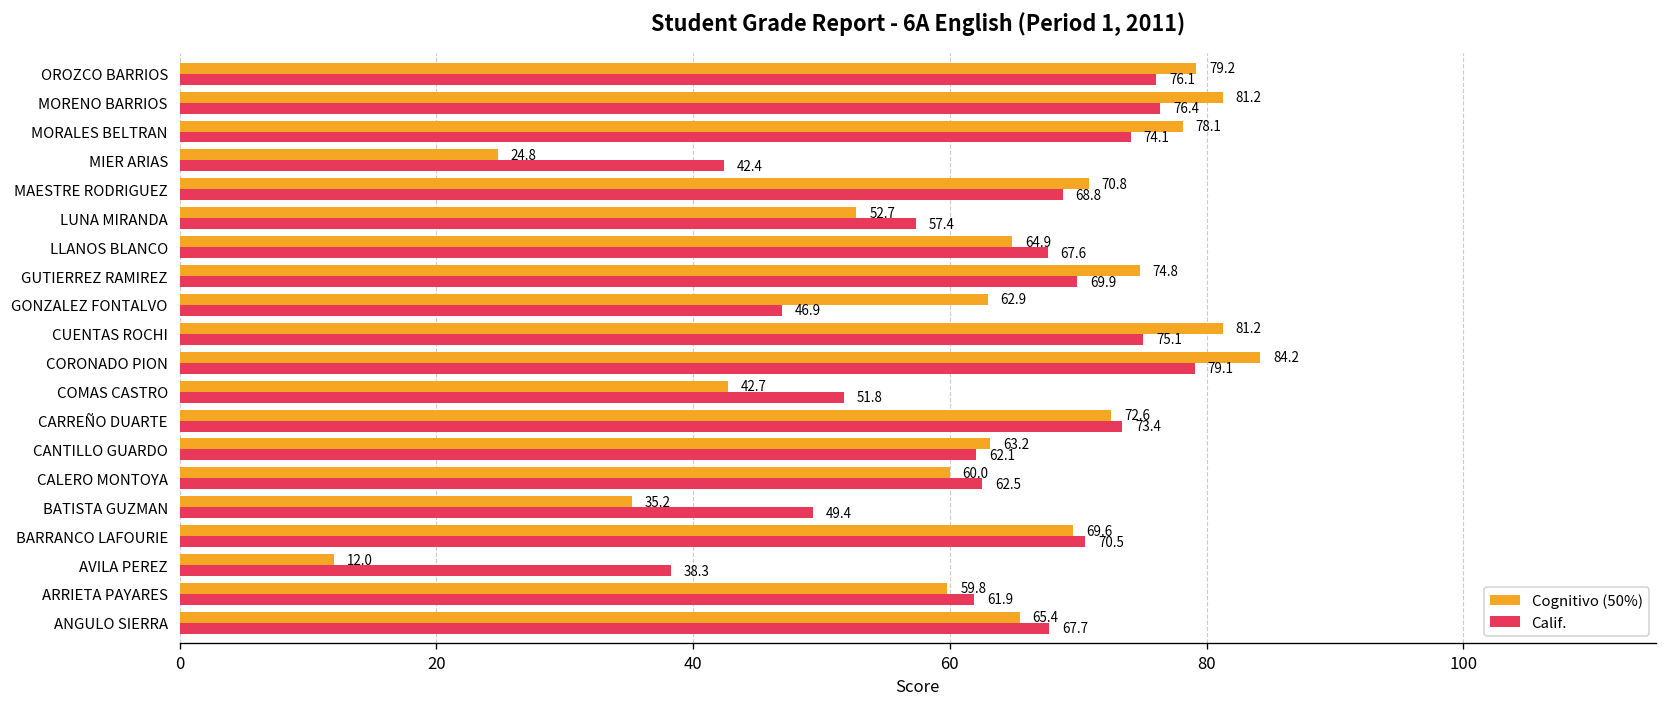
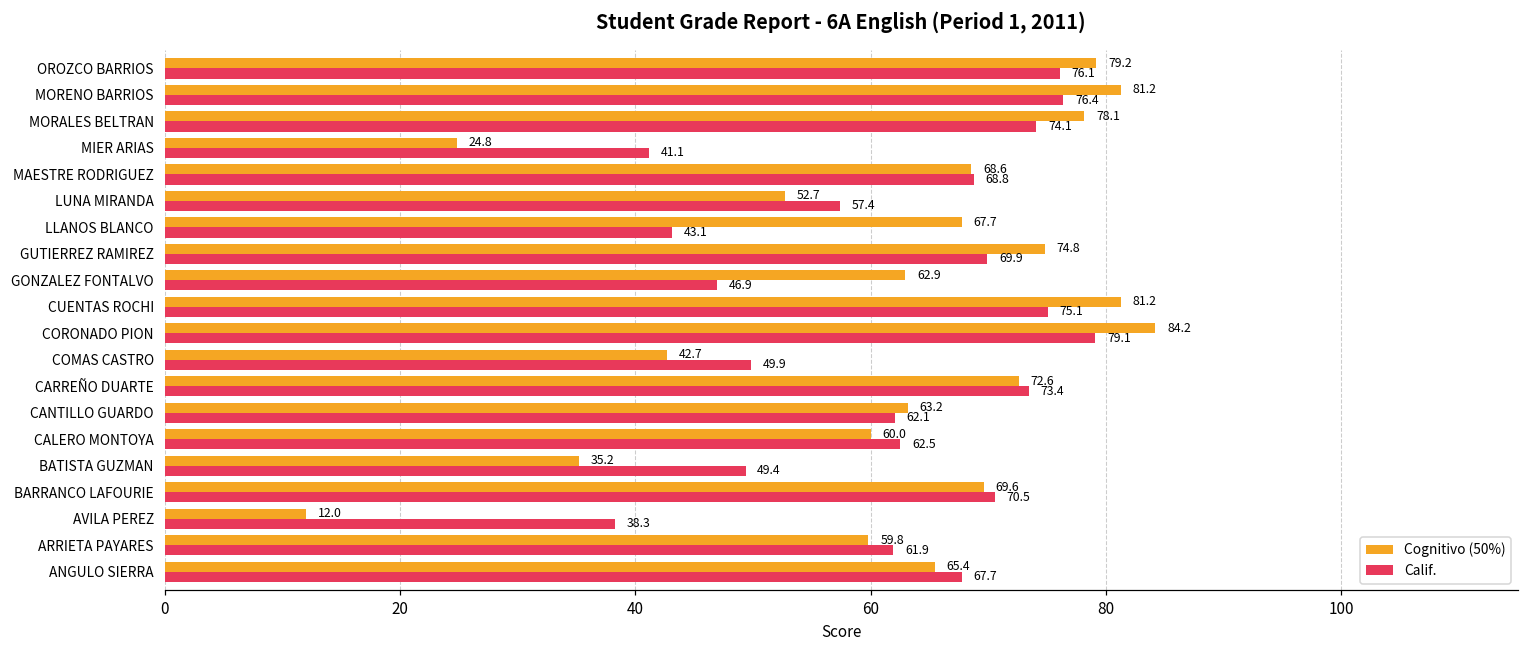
  {
    "Cognitivo (50%)": {
      "OROZCO BARRIOS": 79.2,
      "MORENO BARRIOS": 81.2,
      "MORALES BELTRAN": 78.1,
      "MIER ARIAS": 24.8,
-     "MAESTRE RODRIGUEZ": 70.8,
+     "MAESTRE RODRIGUEZ": 68.6,
      "LUNA MIRANDA": 52.7,
-     "LLANOS BLANCO": 64.9,
+     "LLANOS BLANCO": 67.7,
      "GUTIERREZ RAMIREZ": 74.8,
      "GONZALEZ FONTALVO": 62.9,
      "CUENTAS ROCHI": 81.2,
      "CORONADO PION": 84.2,
      "COMAS CASTRO": 42.7,
      "CARREÑO DUARTE": 72.6,
      "CANTILLO GUARDO": 63.2,
      "CALERO MONTOYA": 60.0,
      "BATISTA GUZMAN": 35.2,
      "BARRANCO LAFOURIE": 69.6,
      "AVILA PEREZ": 12.0,
      "ARRIETA PAYARES": 59.8,
      "ANGULO SIERRA": 65.4
    },
    "Calif.": {
      "OROZCO BARRIOS": 76.1,
      "MORENO BARRIOS": 76.4,
      "MORALES BELTRAN": 74.1,
-     "MIER ARIAS": 42.4,
+     "MIER ARIAS": 41.1,
      "MAESTRE RODRIGUEZ": 68.8,
      "LUNA MIRANDA": 57.4,
-     "LLANOS BLANCO": 67.6,
+     "LLANOS BLANCO": 43.1,
      "GUTIERREZ RAMIREZ": 69.9,
      "GONZALEZ FONTALVO": 46.9,
      "CUENTAS ROCHI": 75.1,
      "CORONADO PION": 79.1,
-     "COMAS CASTRO": 51.8,
+     "COMAS CASTRO": 49.9,
      "CARREÑO DUARTE": 73.4,
      "CANTILLO GUARDO": 62.1,
      "CALERO MONTOYA": 62.5,
      "BATISTA GUZMAN": 49.4,
      "BARRANCO LAFOURIE": 70.5,
      "AVILA PEREZ": 38.3,
      "ARRIETA PAYARES": 61.9,
      "ANGULO SIERRA": 67.7
    }
  }
